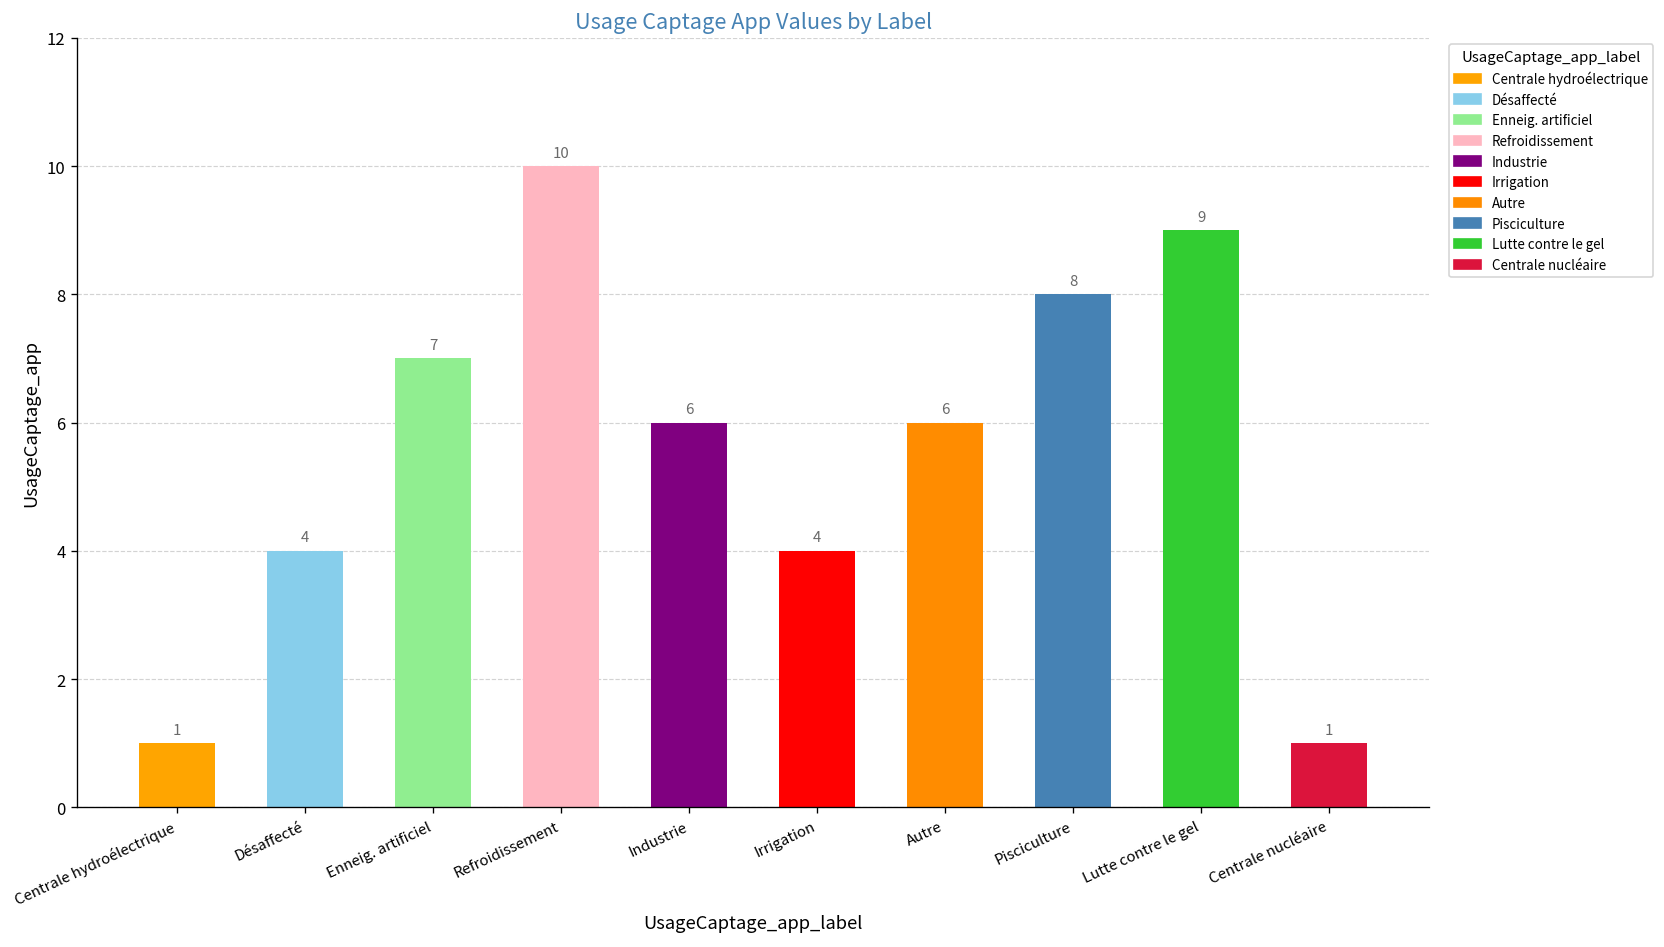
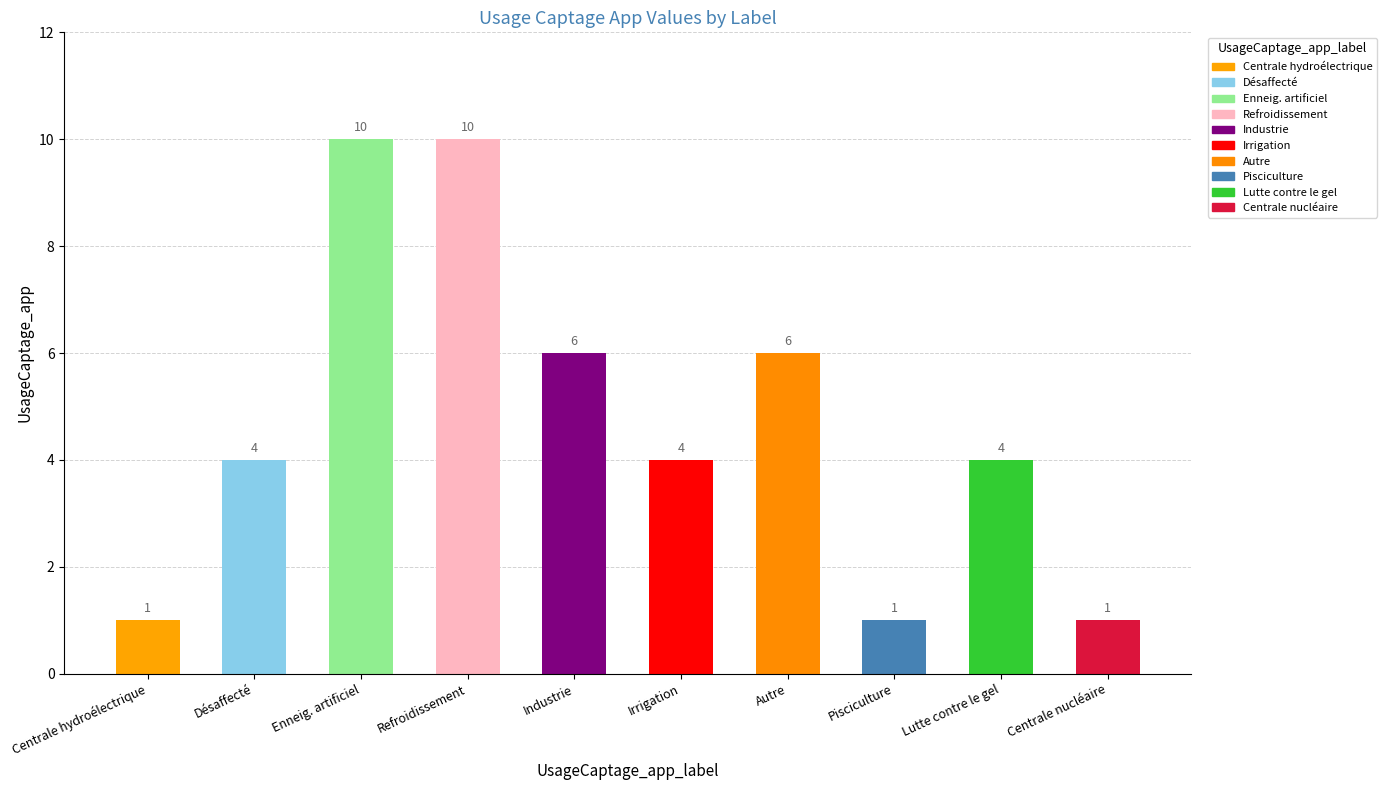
  {
    "Centrale hydroélectrique": 1,
    "Désaffecté": 4,
-   "Enneig. artificiel": 7,
+   "Enneig. artificiel": 10,
    "Refroidissement": 10,
    "Industrie": 6,
    "Irrigation": 4,
    "Autre": 6,
-   "Pisciculture": 8,
-   "Lutte contre le gel": 9,
+   "Pisciculture": 1,
+   "Lutte contre le gel": 4,
    "Centrale nucléaire": 1
  }
